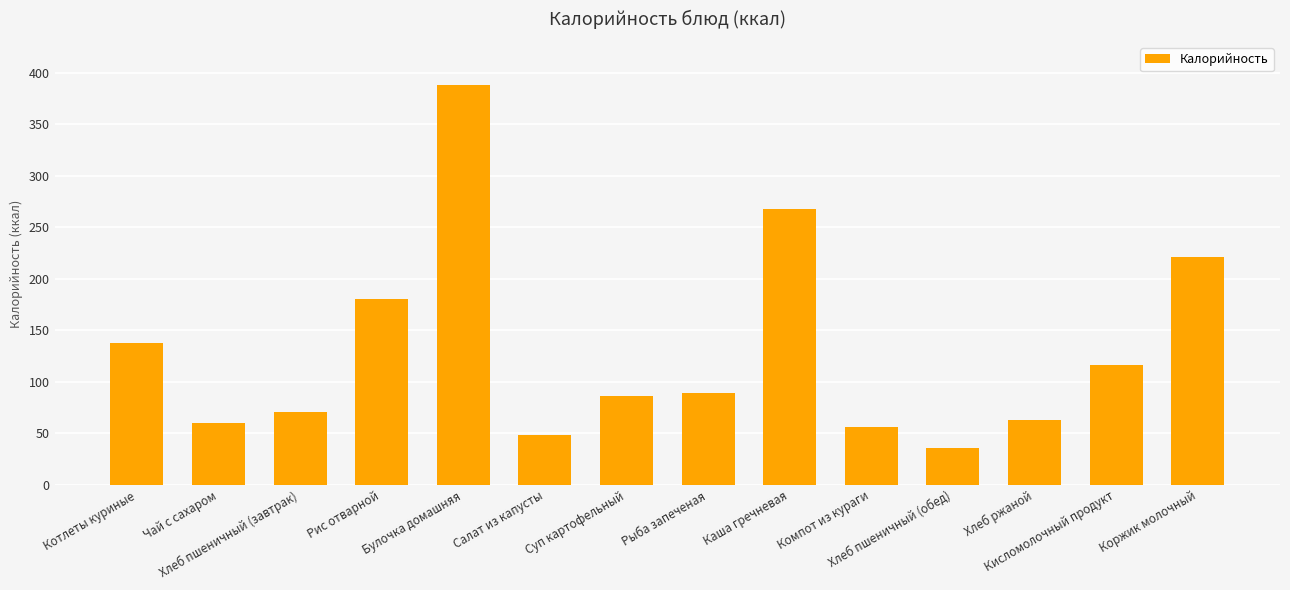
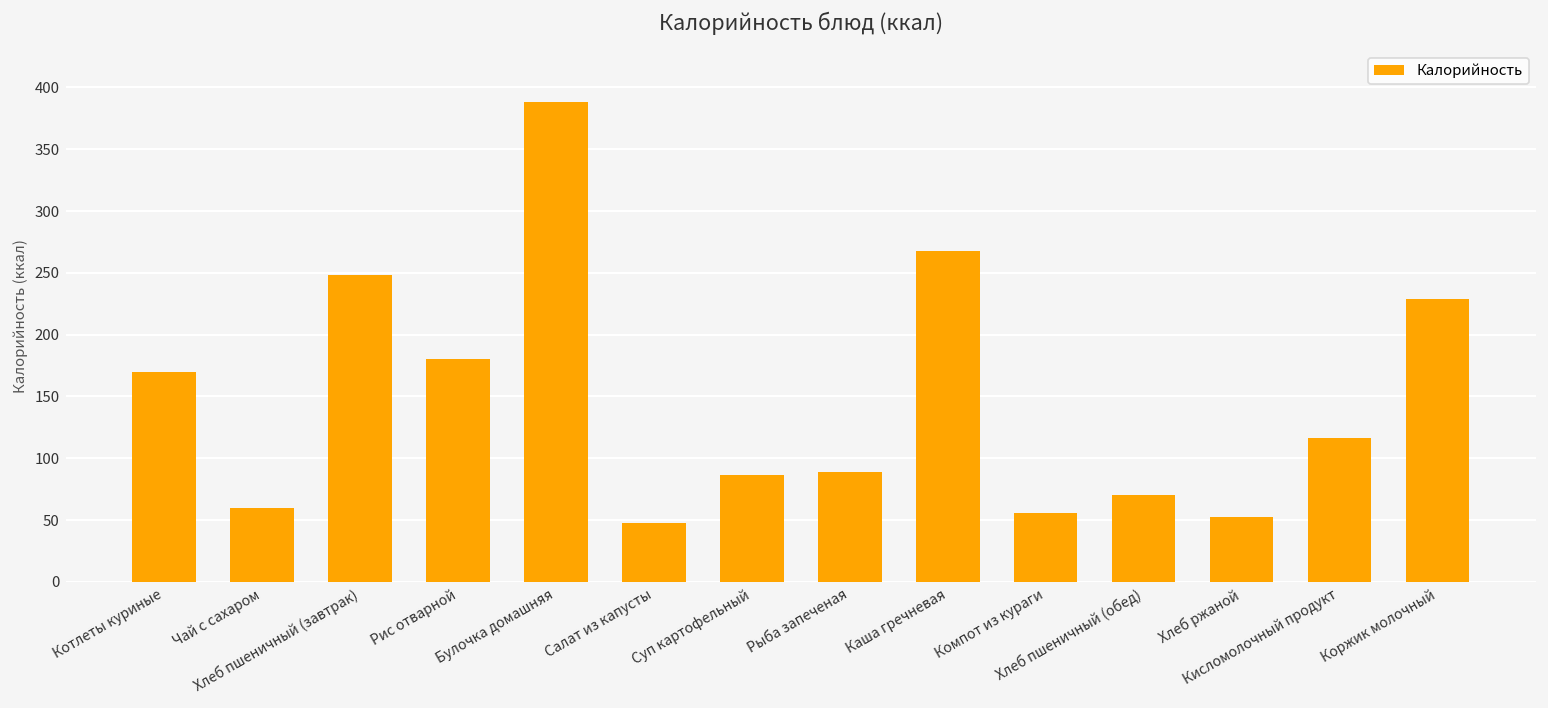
  {
-   "Котлеты куриные": 138,
+   "Котлеты куриные": 170,
    "Чай с сахаром": 60,
-   "Хлеб пшеничный (завтрак)": 71,
+   "Хлеб пшеничный (завтрак)": 248,
    "Рис отварной": 180,
    "Булочка домашняя": 388,
    "Салат из капусты": 48,
    "Суп картофельный": 86,
    "Рыба запеченая": 89,
    "Каша гречневая": 268,
    "Компот из кураги": 56,
-   "Хлеб пшеничный (обед)": 36,
-   "Хлеб ржаной": 63,
+   "Хлеб пшеничный (обед)": 71,
+   "Хлеб ржаной": 52,
    "Кисломолочный продукт": 116,
-   "Коржик молочный": 221
+   "Коржик молочный": 229
  }
